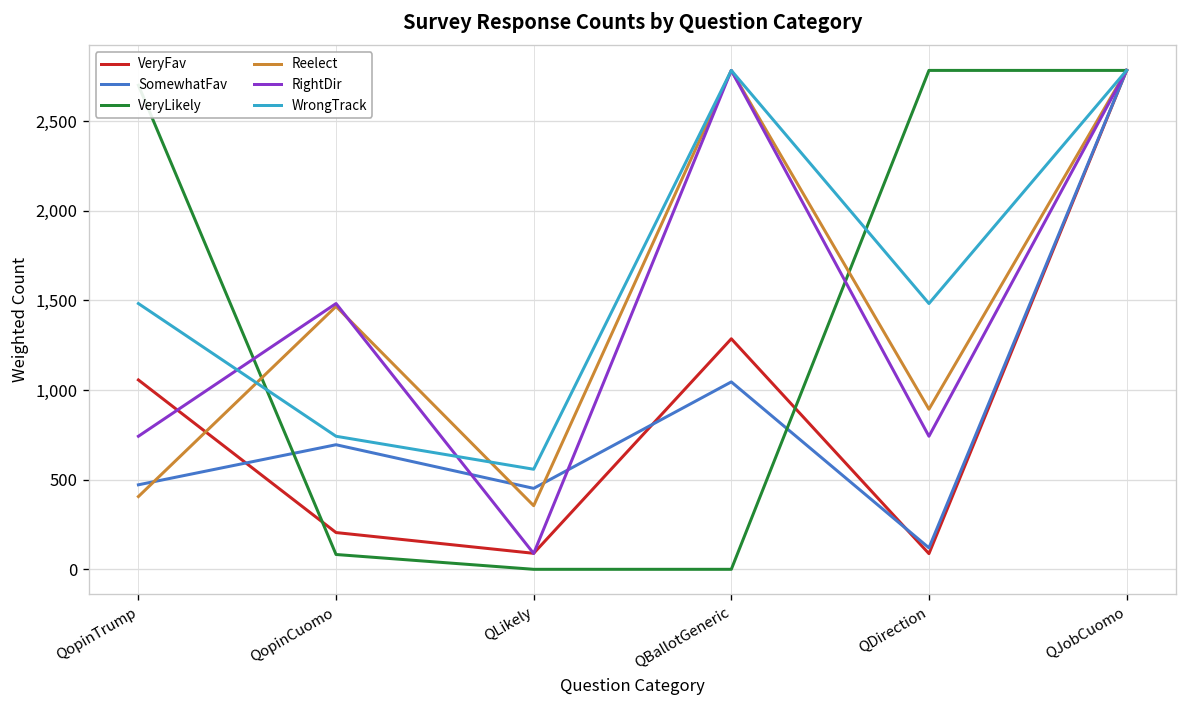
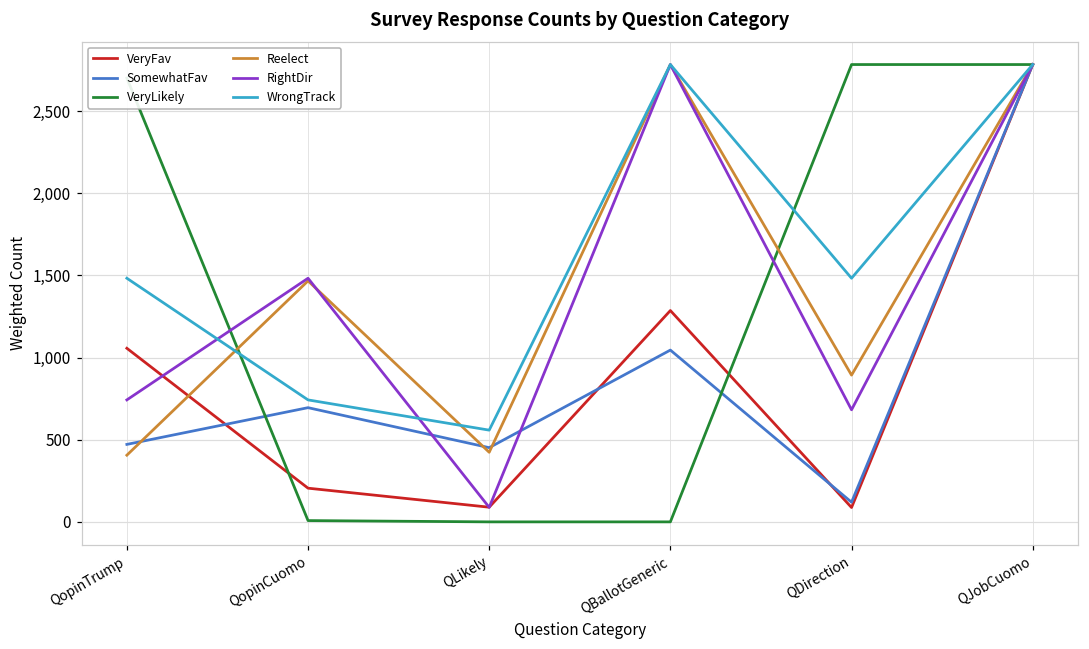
  {
    "VeryFav": {
      "QopinTrump": "1,060",
      "QopinCuomo": "210",
      "QBallotGeneric": "1,290",
      "QDirection": "90"
    },
    "VeryLikely": {
-     "QopinCuomo": "80",
+     "QopinCuomo": "10",
      "QLikely": "0",
      "QBallotGeneric": "0",
      "QDirection": "2,780"
    },
    "Reelect": {
      "QopinTrump": "410",
-     "QLikely": "350",
+     "QLikely": "420",
      "QDirection": "890"
    },
    "RightDir": {
      "QopinTrump": "740",
-     "QDirection": "740"
+     "QDirection": "680"
    }
  }
